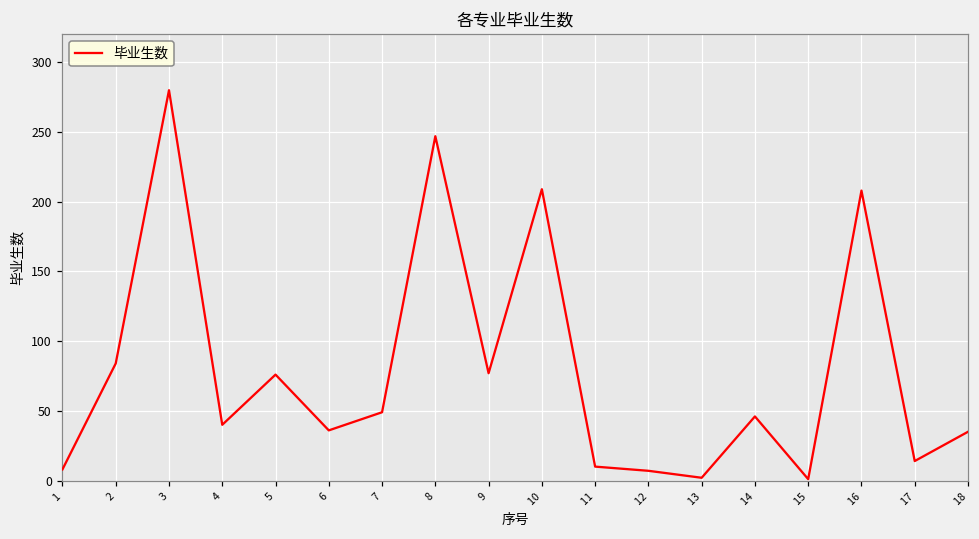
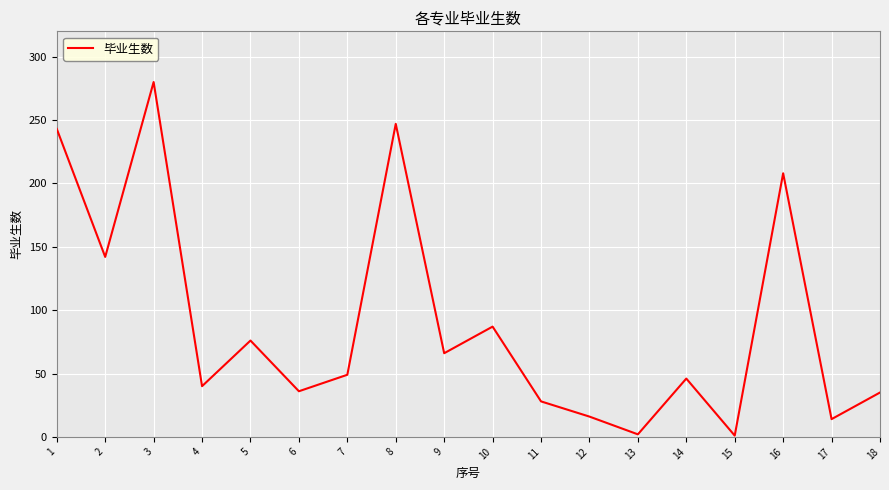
  {
-   "1": 8,
-   "2": 84,
+   "1": 243,
+   "2": 142,
    "3": 280,
    "4": 40,
    "5": 76,
    "6": 36,
    "7": 49,
    "8": 247,
-   "9": 77,
-   "10": 209,
-   "11": 10,
-   "12": 7,
+   "9": 66,
+   "10": 87,
+   "11": 28,
+   "12": 16,
    "13": 2,
    "14": 46,
    "15": 1,
    "16": 208,
    "17": 14,
    "18": 35
  }
